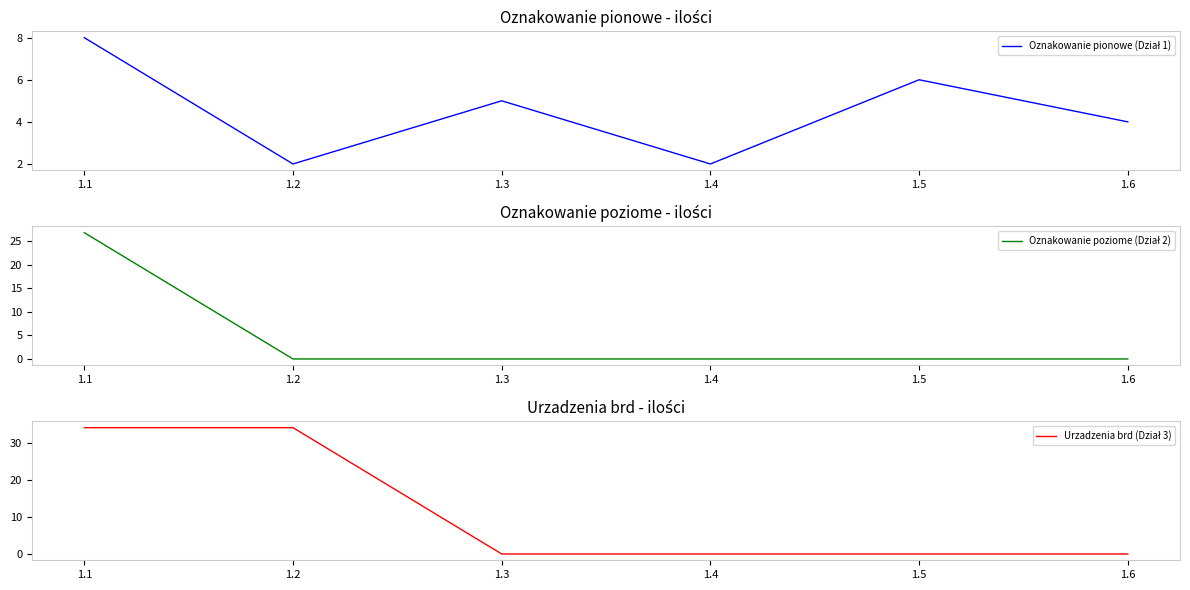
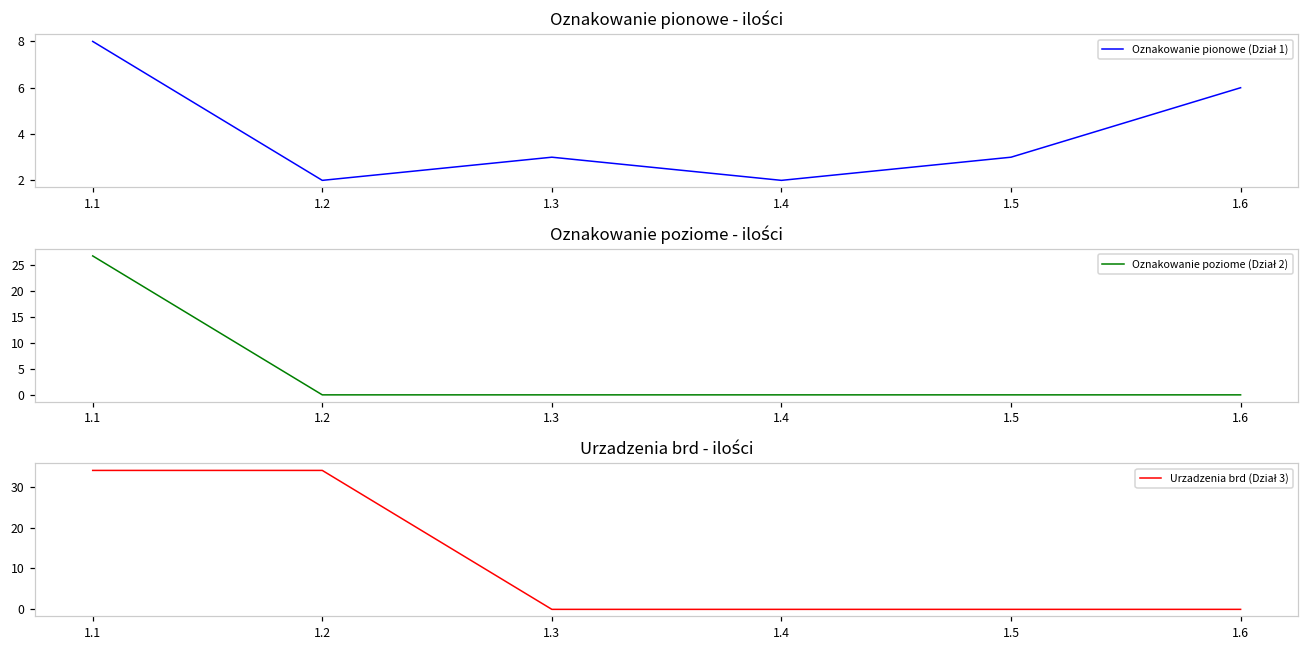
  {
    "Oznakowanie pionowe - ilości": {
      "1.1": 8,
      "1.2": 2,
-     "1.3": 5,
+     "1.3": 3,
      "1.4": 2,
-     "1.5": 6,
-     "1.6": 4
+     "1.5": 3,
+     "1.6": 6
    },
    "Oznakowanie poziome - ilości": {
      "1.1": 27,
      "1.2": 0,
      "1.3": 0,
      "1.4": 0,
      "1.5": 0,
      "1.6": 0
    },
    "Urzadzenia brd - ilości": {
      "1.1": 34,
      "1.2": 34,
      "1.3": 0,
      "1.4": 0,
      "1.5": 0,
      "1.6": 0
    }
  }
